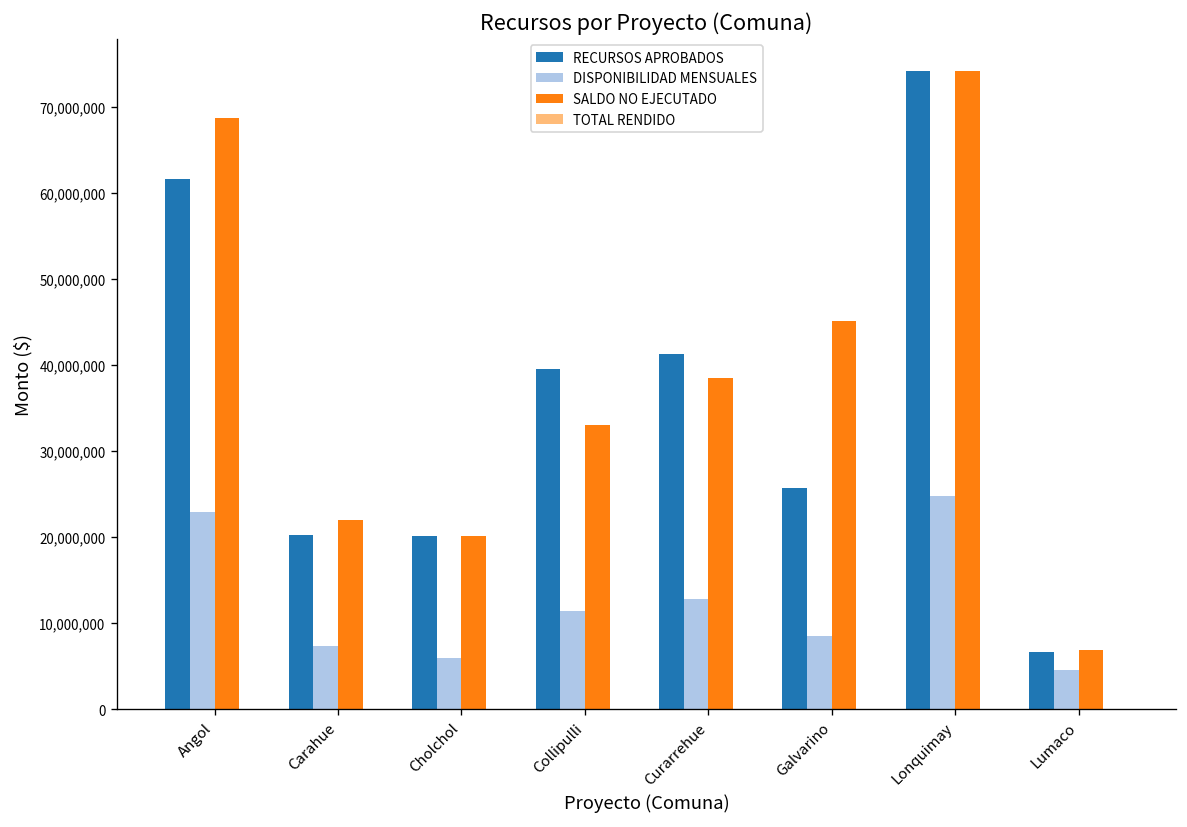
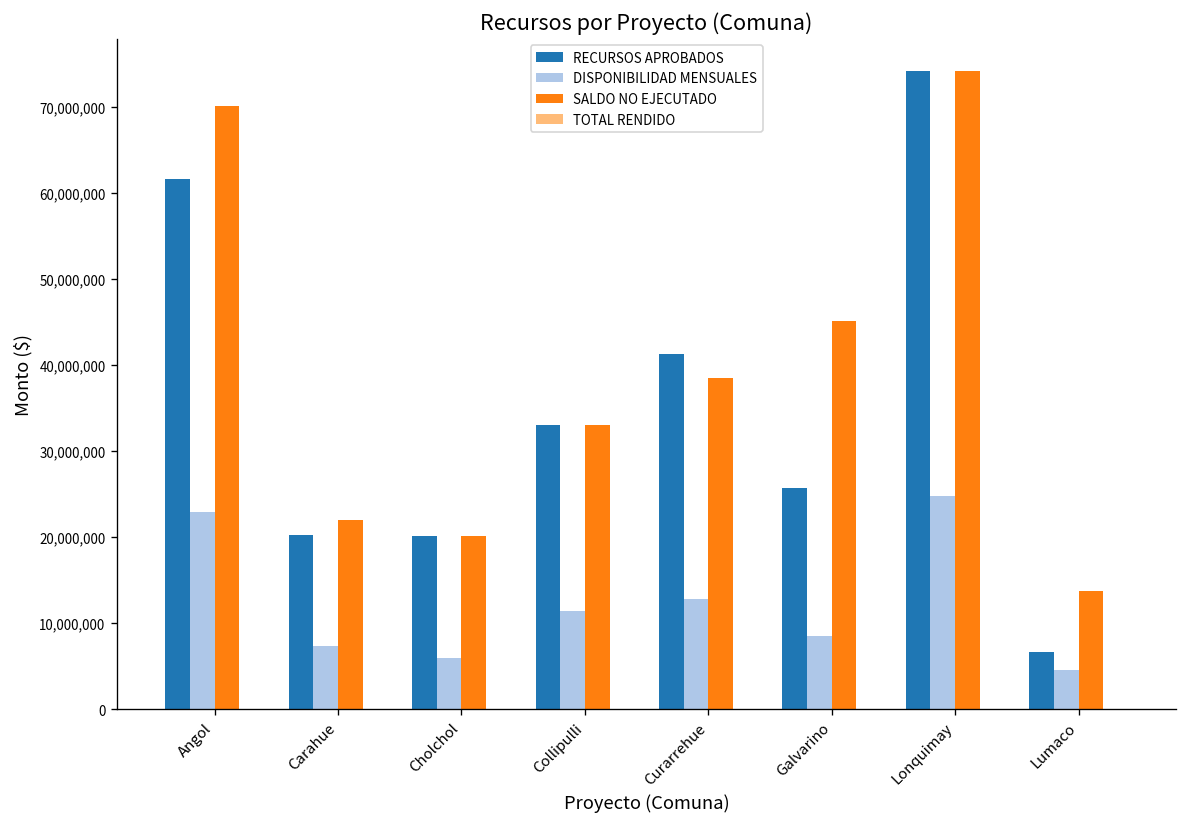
  {
    "RECURSOS APROBADOS": {
      "Angol": "62,000,000",
      "Carahue": "20,000,000",
      "Cholchol": "20,000,000",
-     "Collipulli": "40,000,000",
+     "Collipulli": "33,000,000",
      "Curarrehue": "41,000,000",
      "Galvarino": "26,000,000",
      "Lonquimay": "74,000,000",
      "Lumaco": "7,000,000"
    },
    "DISPONIBILIDAD MENSUALES": {
      "Angol": "23,000,000",
      "Carahue": "7,000,000",
      "Cholchol": "6,000,000",
      "Collipulli": "11,000,000",
      "Curarrehue": "13,000,000",
      "Galvarino": "9,000,000",
      "Lonquimay": "25,000,000",
      "Lumaco": "5,000,000"
    },
    "SALDO NO EJECUTADO": {
-     "Angol": "69,000,000",
+     "Angol": "70,000,000",
      "Carahue": "22,000,000",
      "Cholchol": "20,000,000",
      "Collipulli": "33,000,000",
      "Curarrehue": "38,000,000",
      "Galvarino": "45,000,000",
      "Lonquimay": "74,000,000",
-     "Lumaco": "7,000,000"
+     "Lumaco": "14,000,000"
    },
    "TOTAL RENDIDO": {
      "Angol": "0",
      "Carahue": "0",
      "Cholchol": "0",
      "Collipulli": "0",
      "Curarrehue": "0",
      "Galvarino": "0",
      "Lonquimay": "0",
      "Lumaco": "0"
    }
  }
